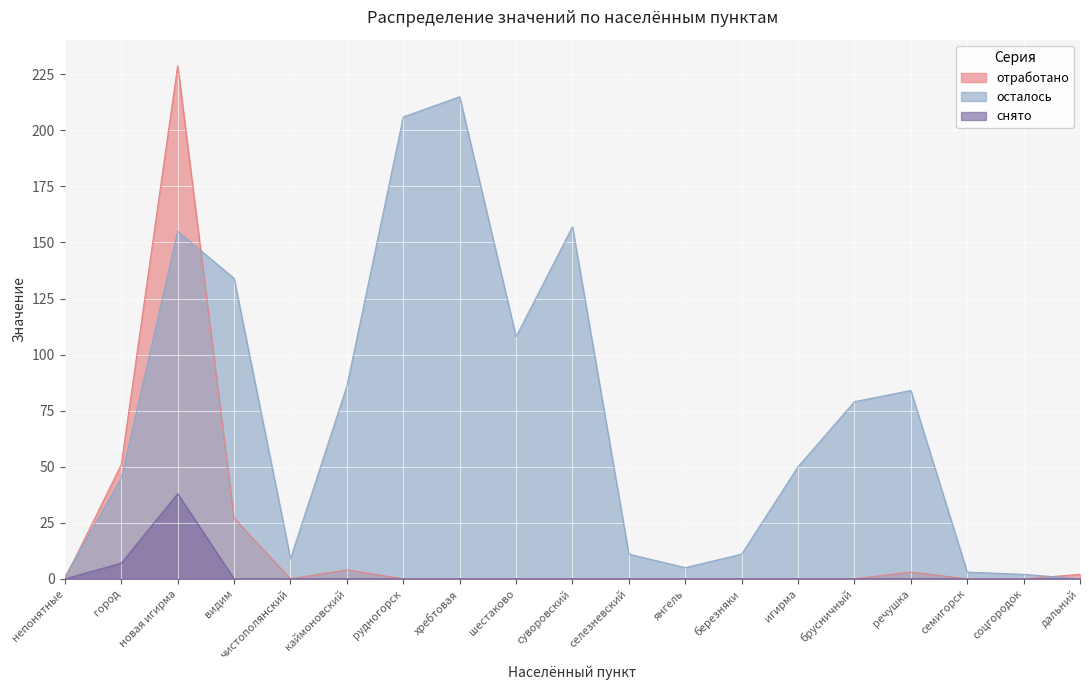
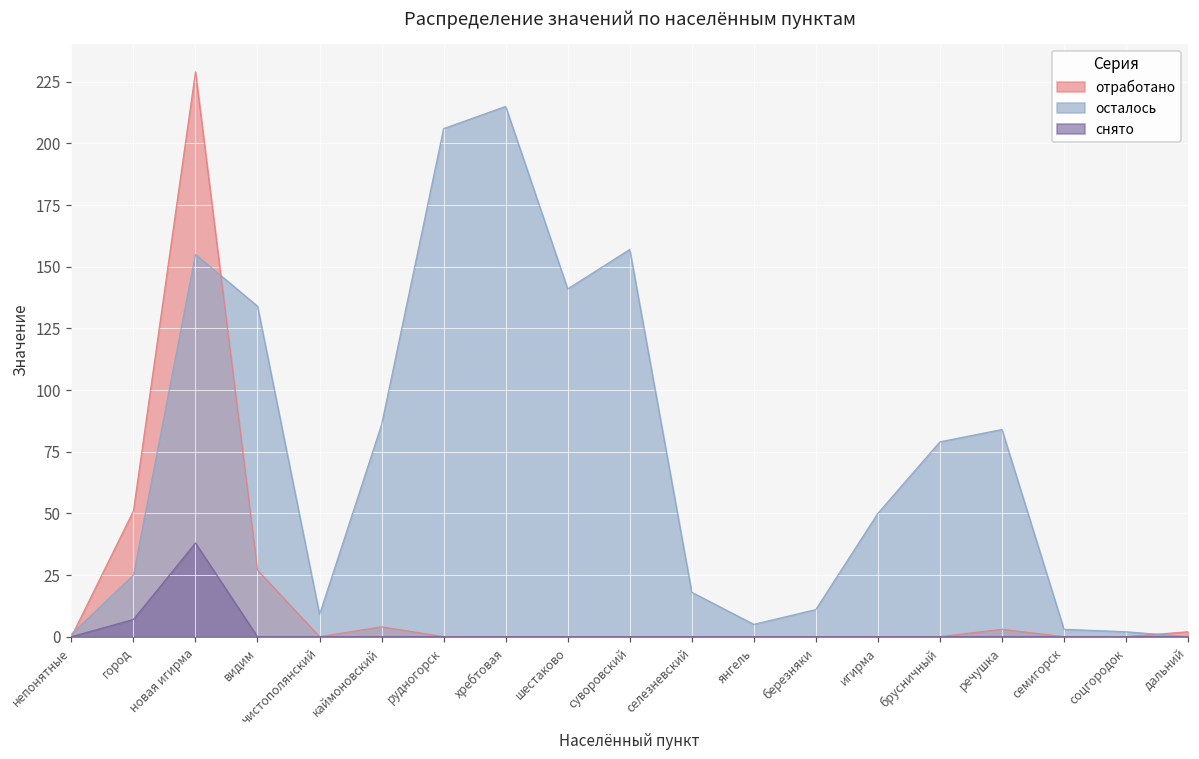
  {
    "отработано": {
      "город": 51,
      "новая игирма": 229,
      "видим": 27,
      "каймоновский": 4,
      "речушка": 3,
      "дальний": 2
    },
    "осталось": {
-     "город": 45,
+     "город": 25,
      "новая игирма": 155,
      "видим": 134,
      "чистополянский": 9,
      "каймоновский": 86,
      "рудногорск": 206,
      "хребтовая": 215,
-     "шестаково": 108,
+     "шестаково": 141,
      "суворовский": 157,
-     "селезневский": 11,
+     "селезневский": 18,
      "янгель": 5,
      "березняки": 11,
      "игирма": 50,
      "брусничный": 79,
      "речушка": 84,
      "семигорск": 3,
      "соцгородок": 2
    },
    "снято": {
      "город": 7,
      "новая игирма": 38,
      "видим": 0,
      "каймоновский": 0,
      "речушка": 0
    }
  }
